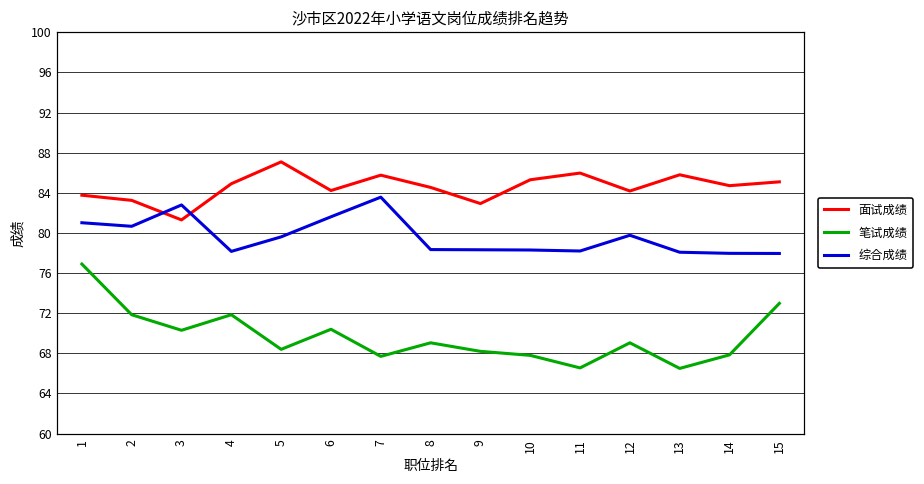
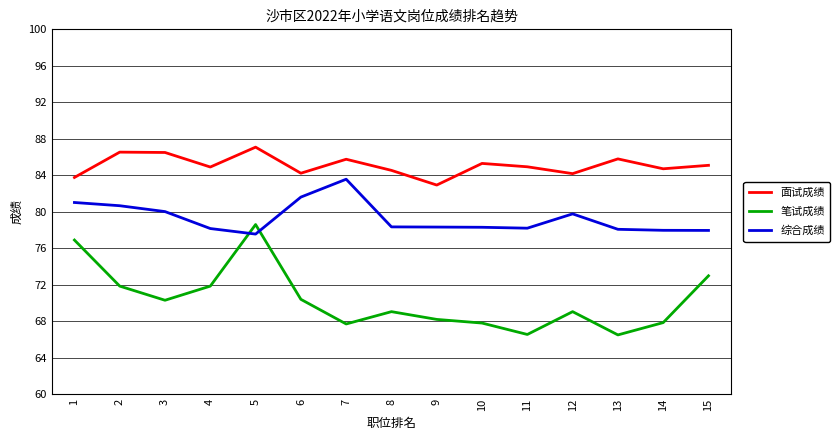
  {
    "面试成绩": {
      "1": 84,
-     "2": 83,
-     "3": 81,
+     "2": 87,
+     "3": 87,
      "4": 85,
      "5": 87,
      "6": 84,
      "7": 86,
      "8": 85,
      "9": 83,
      "10": 85,
-     "11": 86,
+     "11": 85,
      "12": 84,
      "13": 86,
      "14": 85,
      "15": 85
    },
    "笔试成绩": {
      "1": 77,
      "2": 72,
      "3": 70,
      "4": 72,
-     "5": 68,
+     "5": 79,
      "6": 70,
      "7": 68,
      "8": 69,
      "9": 68,
      "10": 68,
      "11": 67,
      "12": 69,
      "13": 67,
      "14": 68,
      "15": 73
    },
    "综合成绩": {
      "1": 81,
      "2": 81,
-     "3": 83,
+     "3": 80,
      "4": 78,
-     "5": 80,
+     "5": 78,
      "6": 82,
      "7": 84,
      "8": 78,
      "9": 78,
      "10": 78,
      "11": 78,
      "12": 80,
      "13": 78,
      "14": 78,
      "15": 78
    }
  }
